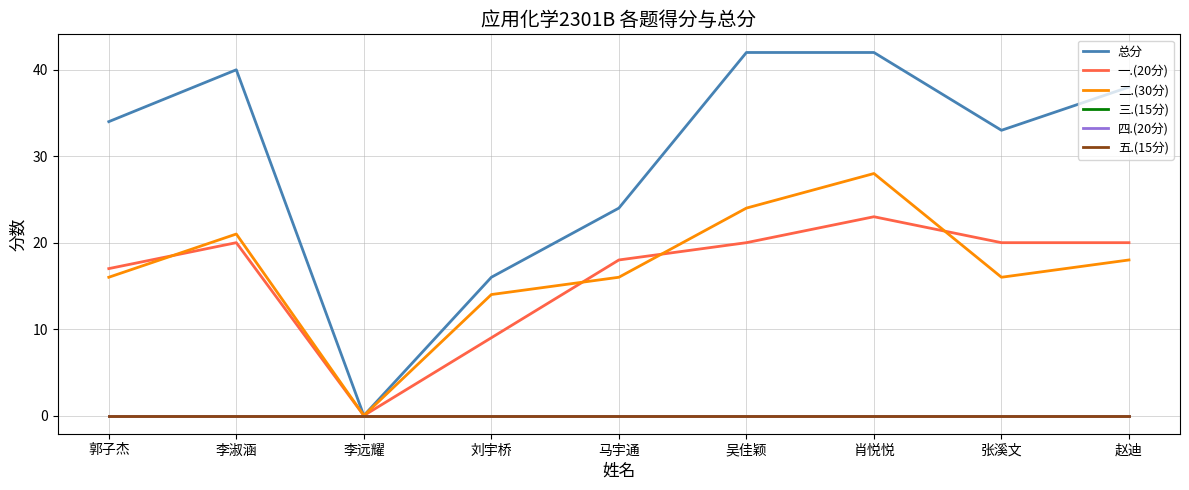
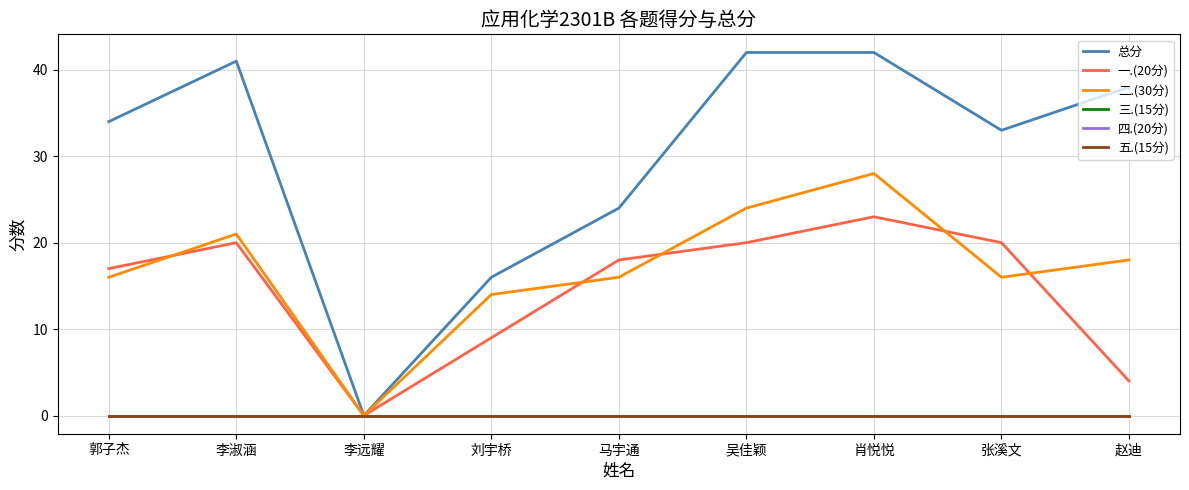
  {
    "总分": {
      "郭子杰": 34,
-     "李淑涵": 40,
+     "李淑涵": 41,
      "刘宇桥": 16,
      "马宇通": 24,
      "吴佳颖": 42,
      "肖悦悦": 42,
      "张溪文": 33
    },
    "一.(20分)": {
      "郭子杰": 17,
      "李淑涵": 20,
      "刘宇桥": 9,
      "马宇通": 18,
      "吴佳颖": 20,
      "肖悦悦": 23,
      "张溪文": 20,
-     "赵迪": 20
+     "赵迪": 4
    },
    "二.(30分)": {
      "郭子杰": 16,
      "李淑涵": 21,
      "刘宇桥": 14,
      "马宇通": 16,
      "吴佳颖": 24,
      "肖悦悦": 28,
      "张溪文": 16,
      "赵迪": 18
    },
    "五.(15分)": {
      "郭子杰": 0,
      "李淑涵": 0,
      "刘宇桥": 0,
      "马宇通": 0,
      "吴佳颖": 0,
      "肖悦悦": 0,
      "张溪文": 0,
      "赵迪": 0
    }
  }
